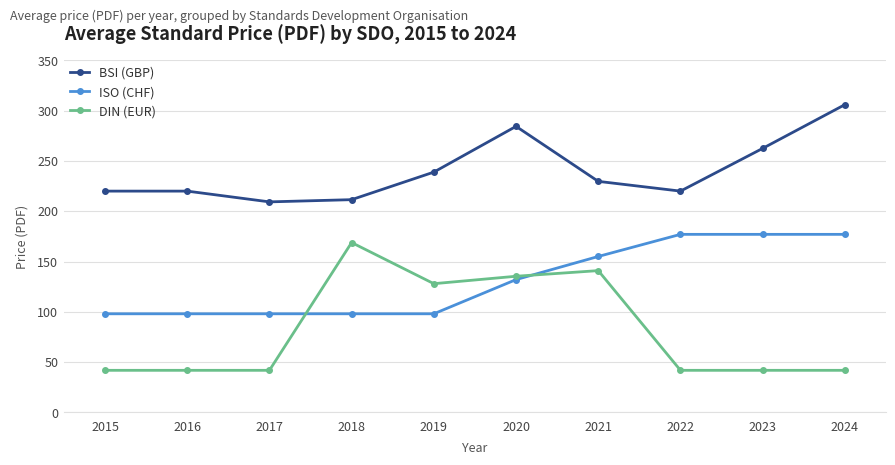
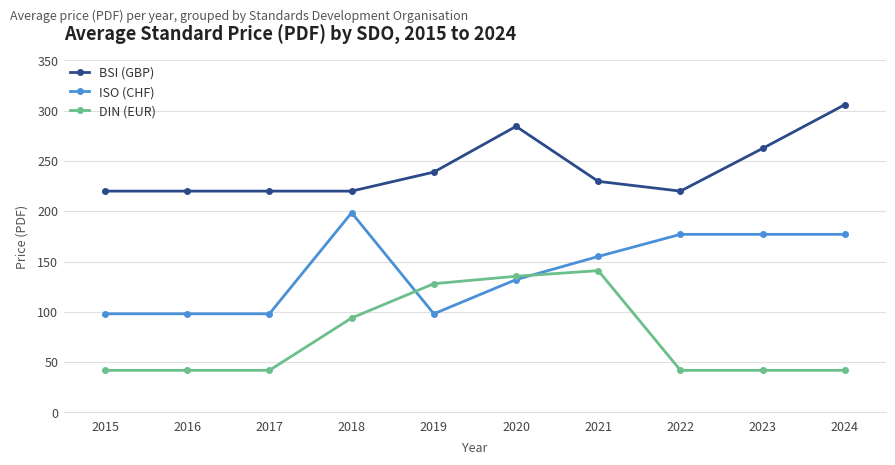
  {
    "BSI (GBP)": {
      "2015": 220,
      "2016": 220,
-     "2017": 209,
-     "2018": 212,
+     "2017": 220,
+     "2018": 220,
      "2019": 239,
      "2020": 284,
      "2021": 230,
      "2022": 220,
      "2023": 263,
      "2024": 306
    },
    "ISO (CHF)": {
      "2015": 98,
      "2016": 98,
      "2017": 98,
-     "2018": 98,
+     "2018": 199,
      "2019": 98,
      "2020": 132,
      "2021": 155,
      "2022": 177,
      "2023": 177,
      "2024": 177
    },
    "DIN (EUR)": {
      "2015": 42,
      "2016": 42,
      "2017": 42,
-     "2018": 169,
+     "2018": 94,
      "2019": 128,
      "2020": 135,
      "2021": 141,
      "2022": 42,
      "2023": 42,
      "2024": 42
    }
  }
